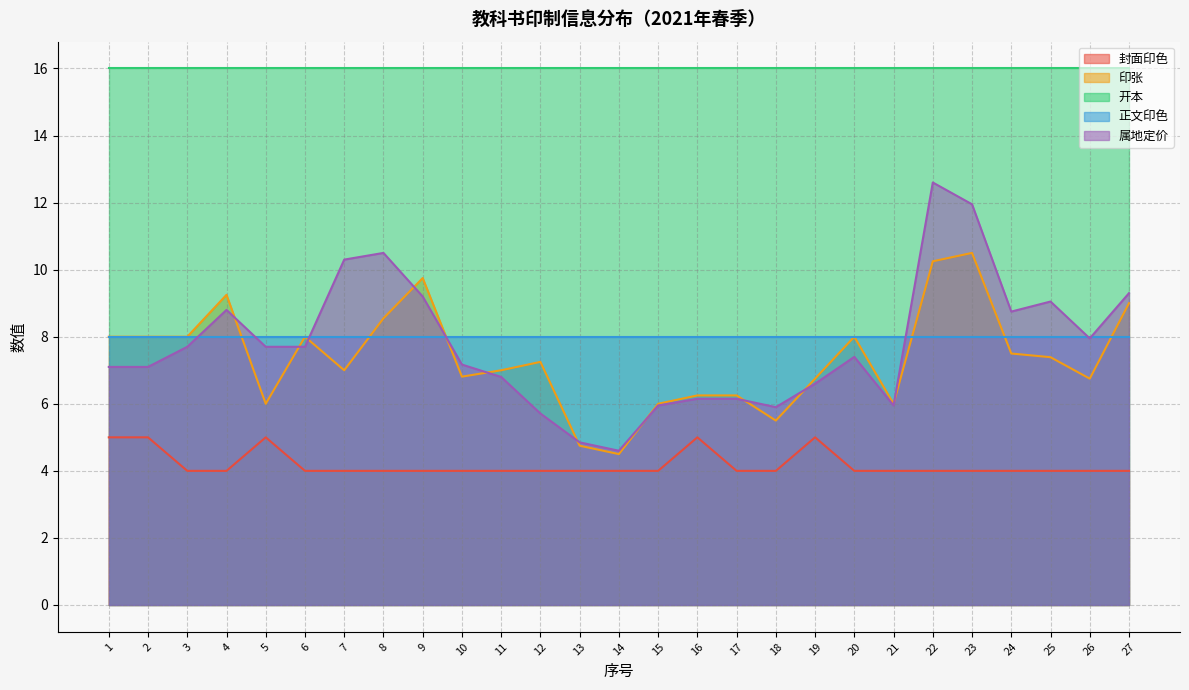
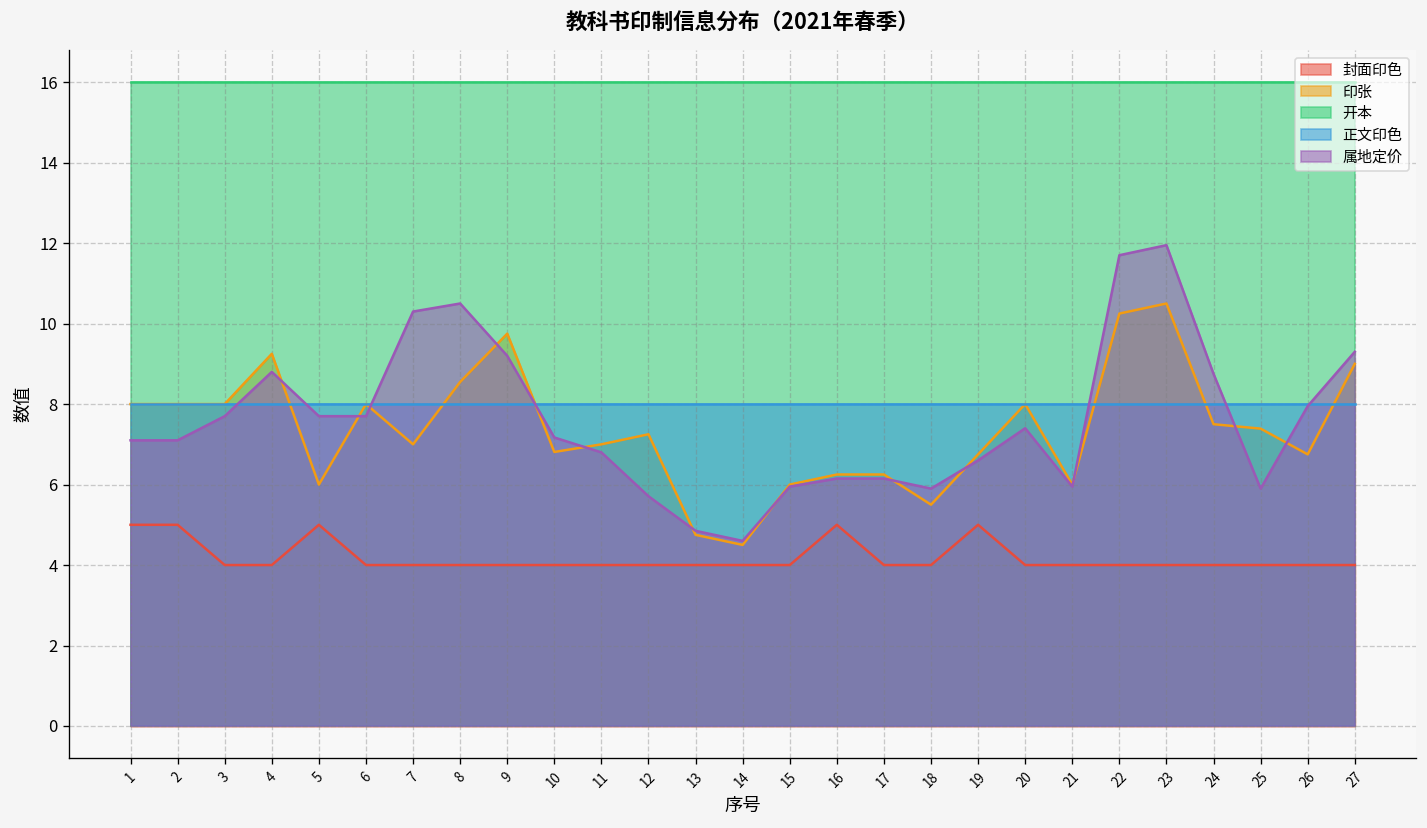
  {
    "封面印色": {
      "1": 5.0,
      "2": 5.0,
      "3": 4.0,
      "4": 4.0,
      "5": 5.0,
      "6": 4.0,
      "7": 4.0,
      "8": 4.0,
      "9": 4.0,
      "10": 4.0,
      "11": 4.0,
      "12": 4.0,
      "13": 4.0,
      "14": 4.0,
      "15": 4.0,
      "16": 5.0,
      "17": 4.0,
      "18": 4.0,
      "19": 5.0,
      "20": 4.0,
      "21": 4.0,
      "22": 4.0,
      "23": 4.0,
      "24": 4.0,
      "25": 4.0,
      "26": 4.0,
      "27": 4.0
    },
    "印张": {
      "4": 9.3,
      "5": 6.0,
      "7": 7.0,
      "8": 8.6,
      "9": 9.8,
      "10": 6.8,
      "11": 7.0,
      "12": 7.3,
      "13": 4.8,
      "14": 4.5,
      "16": 6.3,
      "17": 6.3,
      "18": 5.5,
      "19": 6.8,
      "22": 10.3,
      "23": 10.5,
      "24": 7.5,
      "25": 7.4,
      "26": 6.8,
      "27": 9.0
    },
    "开本": {
      "1": 16.0,
      "2": 16.0,
      "3": 16.0,
      "4": 16.0,
      "5": 16.0,
      "6": 16.0,
      "7": 16.0,
      "8": 16.0,
      "9": 16.0,
      "10": 16.0,
      "11": 16.0,
      "12": 16.0,
      "13": 16.0,
      "14": 16.0,
      "15": 16.0,
      "16": 16.0,
      "17": 16.0,
      "18": 16.0,
      "19": 16.0,
      "20": 16.0,
      "21": 16.0,
      "22": 16.0,
      "23": 16.0,
      "24": 16.0,
      "25": 16.0
    },
    "正文印色": {
      "4": 8.0,
      "5": 8.0,
      "7": 8.0,
      "8": 8.0,
      "9": 8.0,
      "10": 8.0,
      "11": 8.0,
      "12": 8.0,
      "13": 8.0,
      "14": 8.0,
      "15": 8.0,
      "16": 8.0,
      "17": 8.0,
      "18": 8.0,
      "19": 8.0,
      "21": 8.0,
      "22": 8.0,
      "23": 8.0,
      "24": 8.0,
      "25": 8.0,
      "27": 8.0
    },
    "属地定价": {
      "1": 7.1,
      "2": 7.1,
      "3": 7.7,
      "4": 8.8,
      "5": 7.7,
      "6": 7.7,
      "7": 10.3,
      "8": 10.5,
      "9": 9.2,
      "10": 7.2,
      "11": 6.8,
      "12": 5.7,
      "13": 4.9,
      "14": 4.6,
      "16": 6.2,
      "17": 6.2,
      "18": 5.9,
      "19": 6.6,
      "20": 7.4,
-     "22": 12.6,
+     "22": 11.7,
      "23": 12.0,
      "24": 8.8,
-     "25": 9.1,
+     "25": 5.9,
      "27": 9.3
    }
  }
